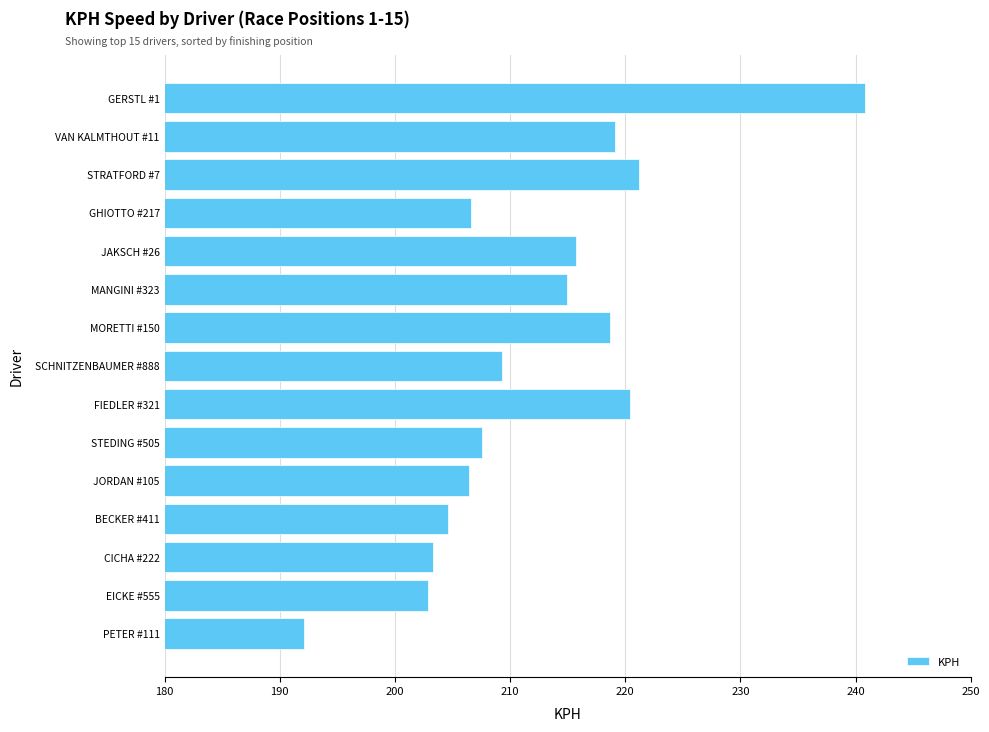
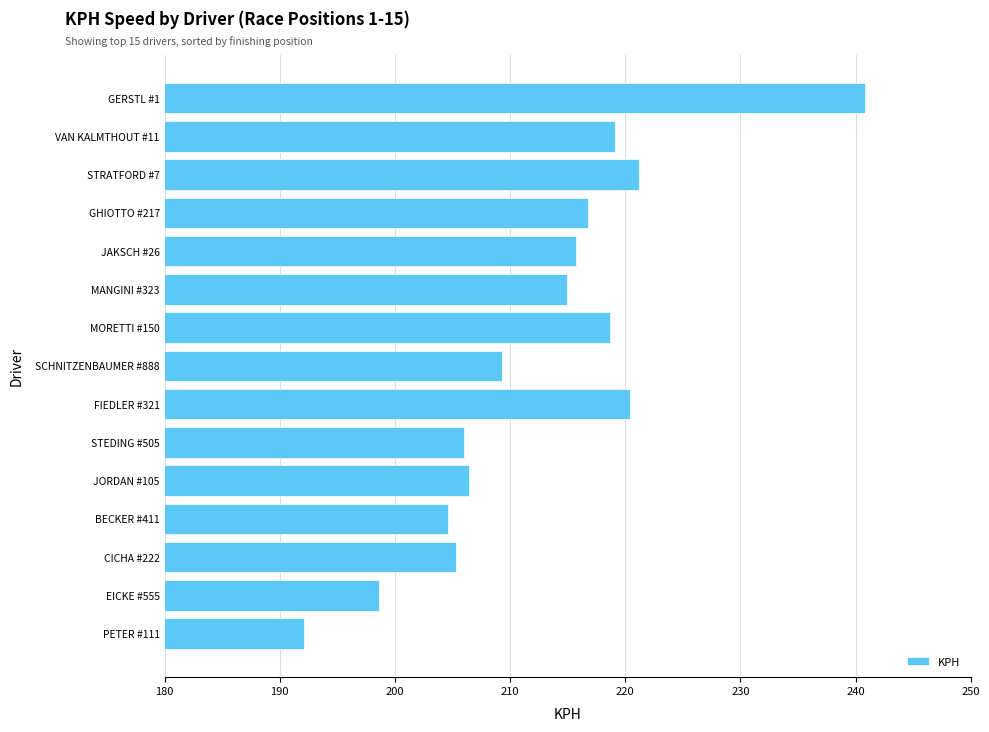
  {
    "GERSTL #1": 240.8,
    "VAN KALMTHOUT #11": 219.1,
    "STRATFORD #7": 221.2,
-   "GHIOTTO #217": 206.6,
+   "GHIOTTO #217": 216.8,
    "JAKSCH #26": 215.7,
    "MANGINI #323": 214.9,
    "MORETTI #150": 218.7,
    "SCHNITZENBAUMER #888": 209.3,
    "FIEDLER #321": 220.4,
-   "STEDING #505": 207.6,
+   "STEDING #505": 206.0,
    "JORDAN #105": 206.4,
    "BECKER #411": 204.6,
-   "CICHA #222": 203.3,
-   "EICKE #555": 202.9,
+   "CICHA #222": 205.3,
+   "EICKE #555": 198.6,
    "PETER #111": 192.1
  }
